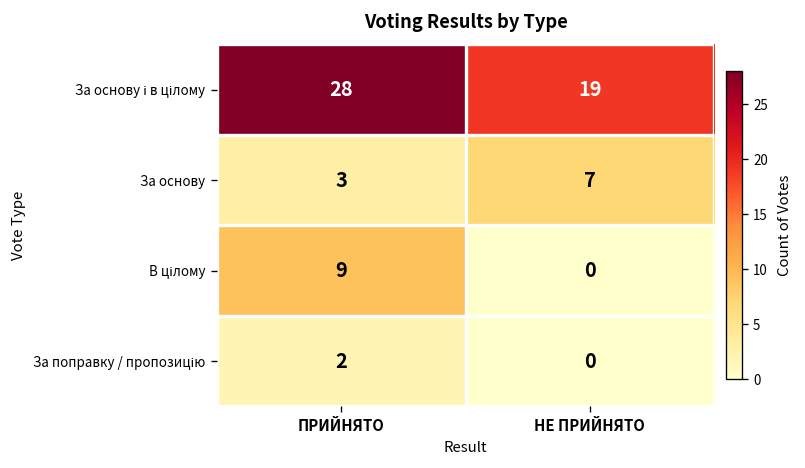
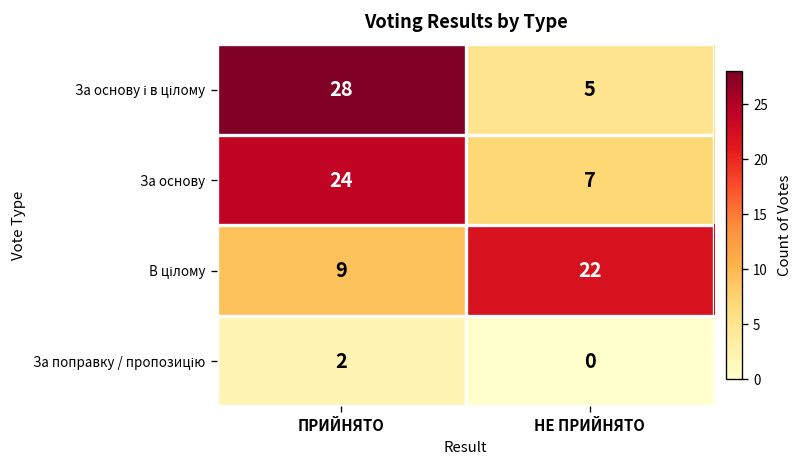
  {
    "За основу і в цілому": {
      "ПРИЙНЯТО": 28,
-     "НЕ ПРИЙНЯТО": 19
+     "НЕ ПРИЙНЯТО": 5
    },
    "За основу": {
-     "ПРИЙНЯТО": 3,
+     "ПРИЙНЯТО": 24,
      "НЕ ПРИЙНЯТО": 7
    },
    "В цілому": {
      "ПРИЙНЯТО": 9,
-     "НЕ ПРИЙНЯТО": 0
+     "НЕ ПРИЙНЯТО": 22
    },
    "За поправку / пропозицію": {
      "ПРИЙНЯТО": 2,
      "НЕ ПРИЙНЯТО": 0
    }
  }
